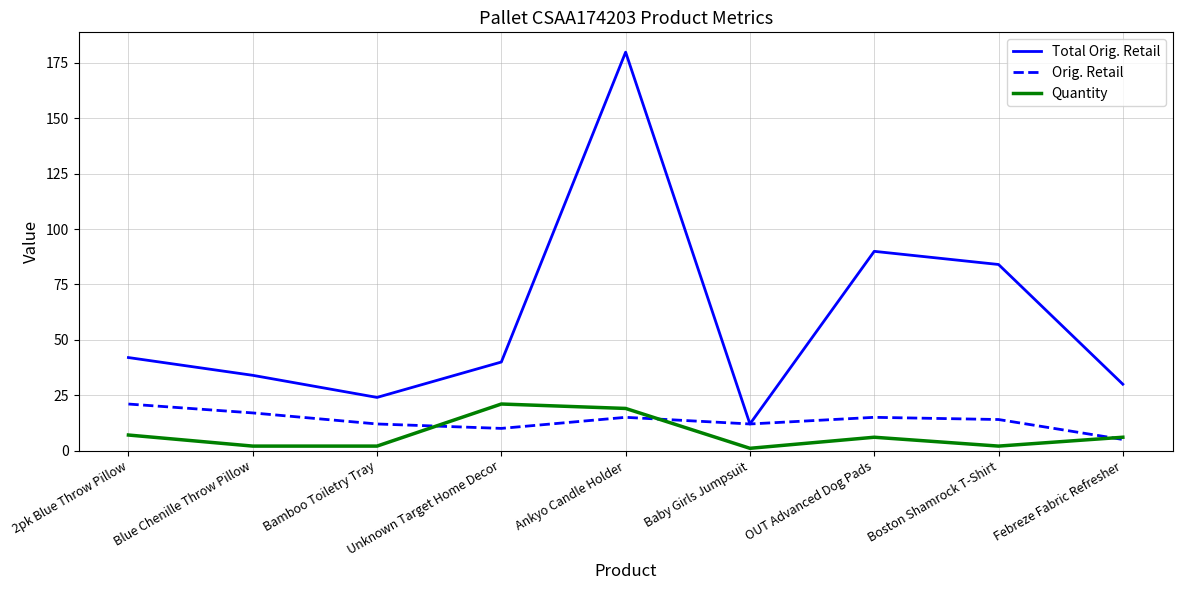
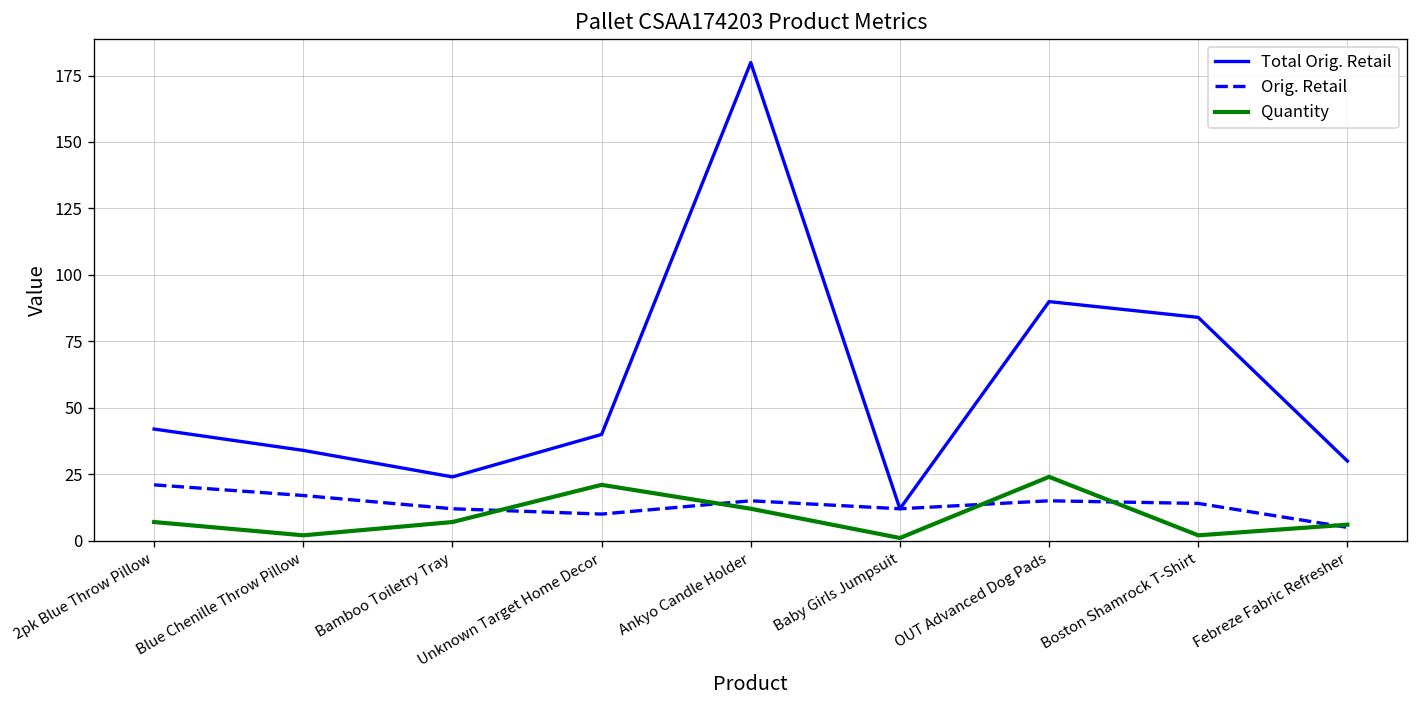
  {
    "Quantity": {
      "2pk Blue Throw Pillow": 7,
      "Blue Chenille Throw Pillow": 2,
-     "Bamboo Toiletry Tray": 2,
+     "Bamboo Toiletry Tray": 7,
      "Unknown Target Home Decor": 21,
-     "Ankyo Candle Holder": 19,
+     "Ankyo Candle Holder": 12,
      "Baby Girls Jumpsuit": 1,
-     "OUT Advanced Dog Pads": 6,
+     "OUT Advanced Dog Pads": 24,
      "Boston Shamrock T-Shirt": 2
    }
  }
